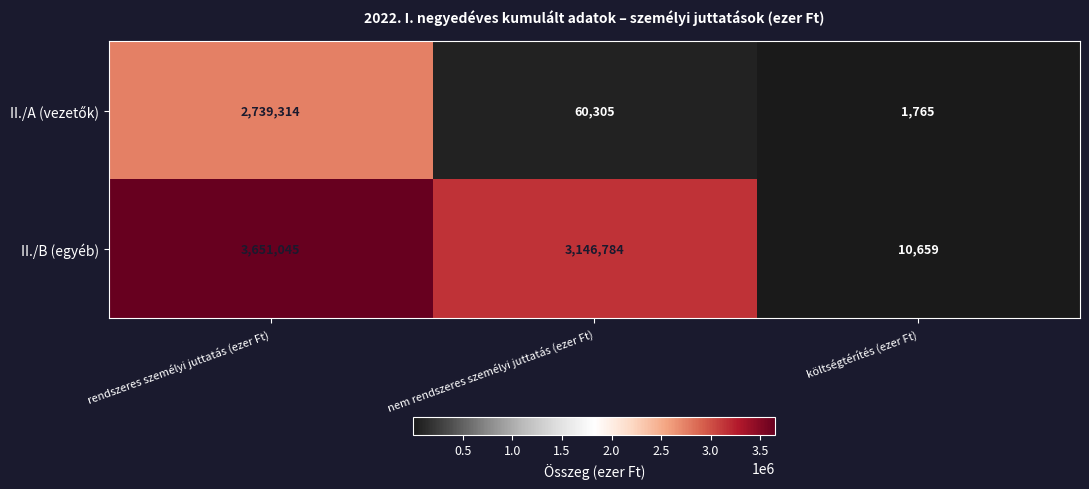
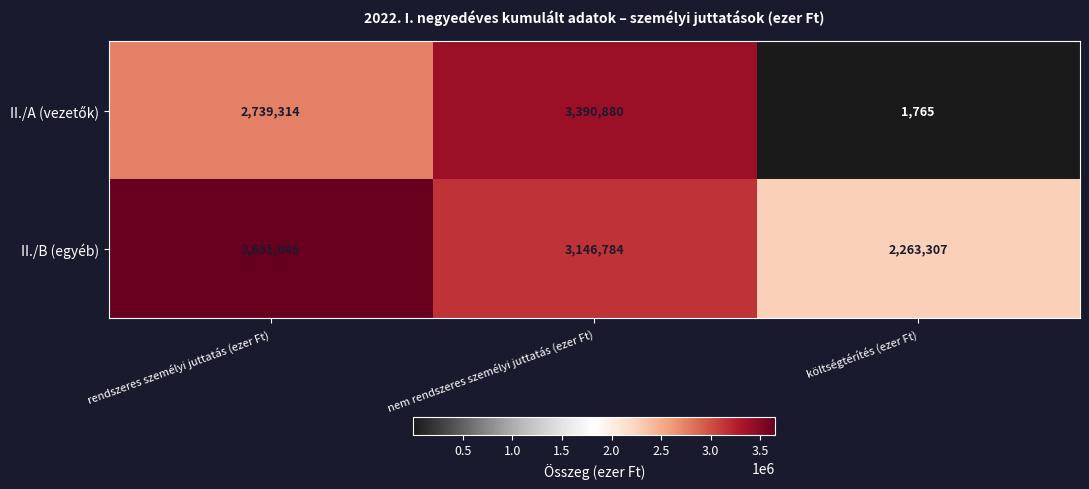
  {
    "II./A (vezetők)": {
      "rendszeres személyi juttatás (ezer Ft)": "2,739,314",
-     "nem rendszeres személyi juttatás (ezer Ft)": "60,305",
+     "nem rendszeres személyi juttatás (ezer Ft)": "3,390,880",
      "költségtérítés (ezer Ft)": "1,765"
    },
    "II./B (egyéb)": {
      "rendszeres személyi juttatás (ezer Ft)": "3,651,045",
      "nem rendszeres személyi juttatás (ezer Ft)": "3,146,784",
-     "költségtérítés (ezer Ft)": "10,659"
+     "költségtérítés (ezer Ft)": "2,263,307"
    }
  }
